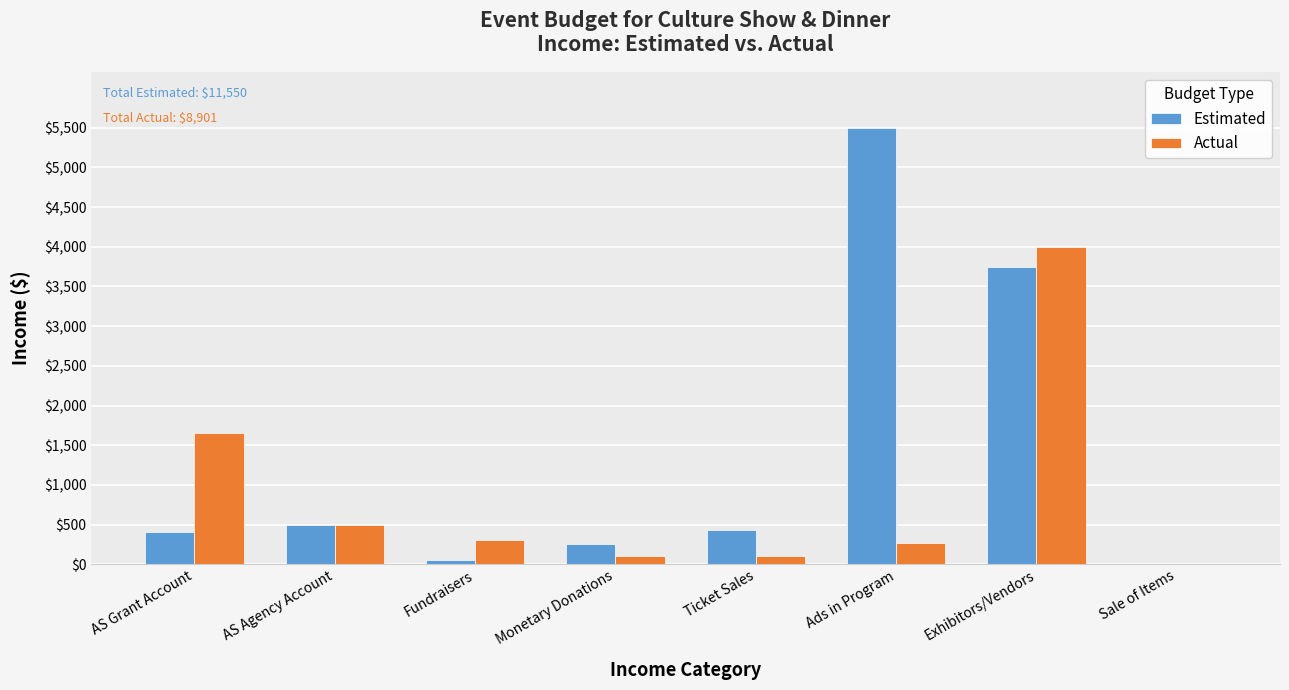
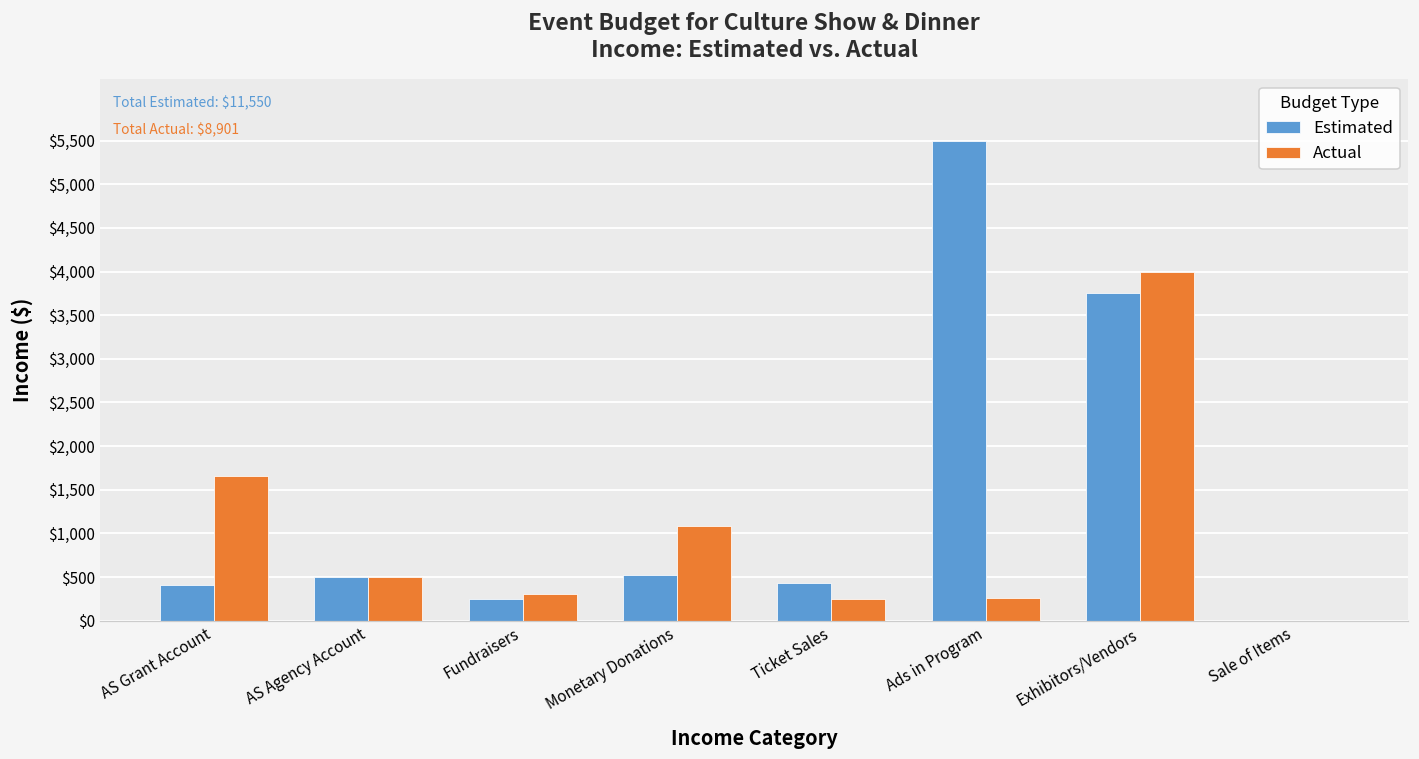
  {
    "Estimated": {
      "AS Grant Account": "$400",
      "AS Agency Account": "$500",
-     "Fundraisers": "$100",
-     "Monetary Donations": "$300",
+     "Fundraisers": "$300",
+     "Monetary Donations": "$500",
      "Ticket Sales": "$400",
      "Ads in Program": "$5,500",
      "Exhibitors/Vendors": "$3,800",
      "Sale of Items": "$0"
    },
    "Actual": {
      "AS Grant Account": "$1,700",
      "AS Agency Account": "$500",
      "Fundraisers": "$300",
-     "Monetary Donations": "$100",
-     "Ticket Sales": "$100",
+     "Monetary Donations": "$1,100",
+     "Ticket Sales": "$300",
      "Ads in Program": "$300",
      "Exhibitors/Vendors": "$4,000",
      "Sale of Items": "$0"
    }
  }
